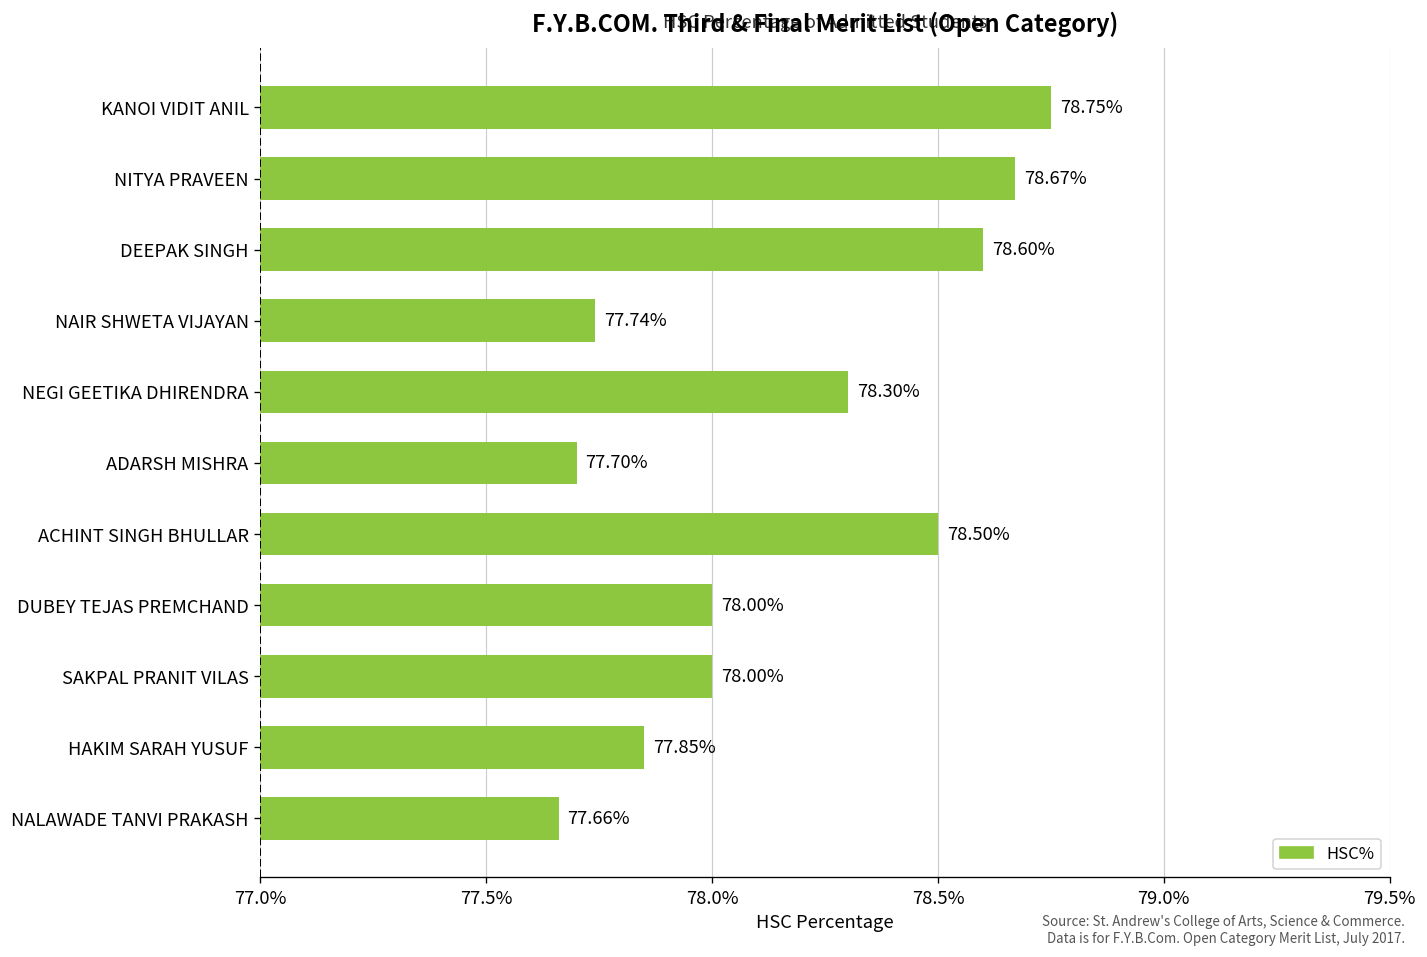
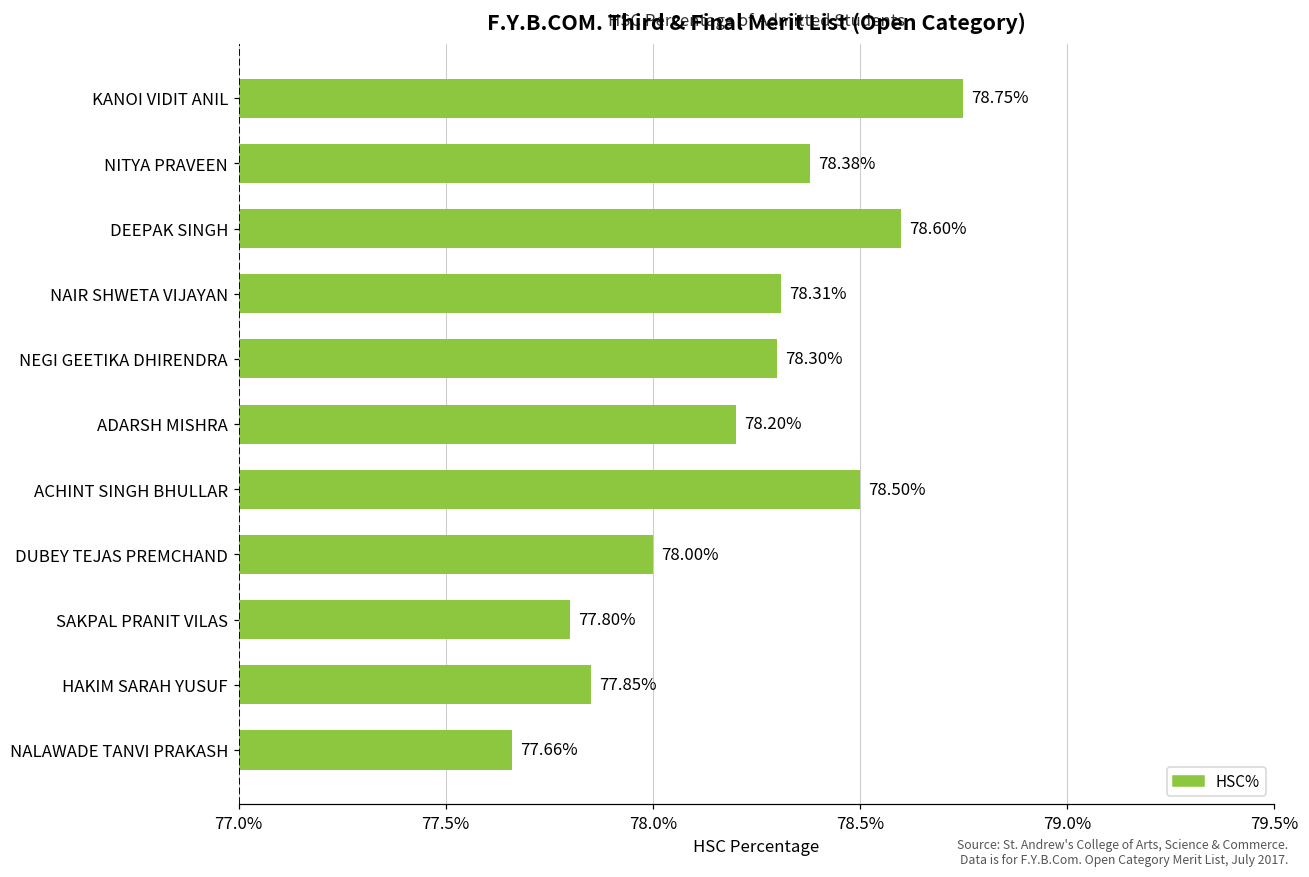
  {
    "KANOI VIDIT ANIL": "78.75%",
-   "NITYA PRAVEEN": "78.67%",
+   "NITYA PRAVEEN": "78.38%",
    "DEEPAK SINGH": "78.60%",
-   "NAIR SHWETA VIJAYAN": "77.74%",
+   "NAIR SHWETA VIJAYAN": "78.31%",
    "NEGI GEETIKA DHIRENDRA": "78.30%",
-   "ADARSH MISHRA": "77.70%",
+   "ADARSH MISHRA": "78.20%",
    "ACHINT SINGH BHULLAR": "78.50%",
    "DUBEY TEJAS PREMCHAND": "78.00%",
-   "SAKPAL PRANIT VILAS": "78.00%",
+   "SAKPAL PRANIT VILAS": "77.80%",
    "HAKIM SARAH YUSUF": "77.85%",
    "NALAWADE TANVI PRAKASH": "77.66%"
  }
